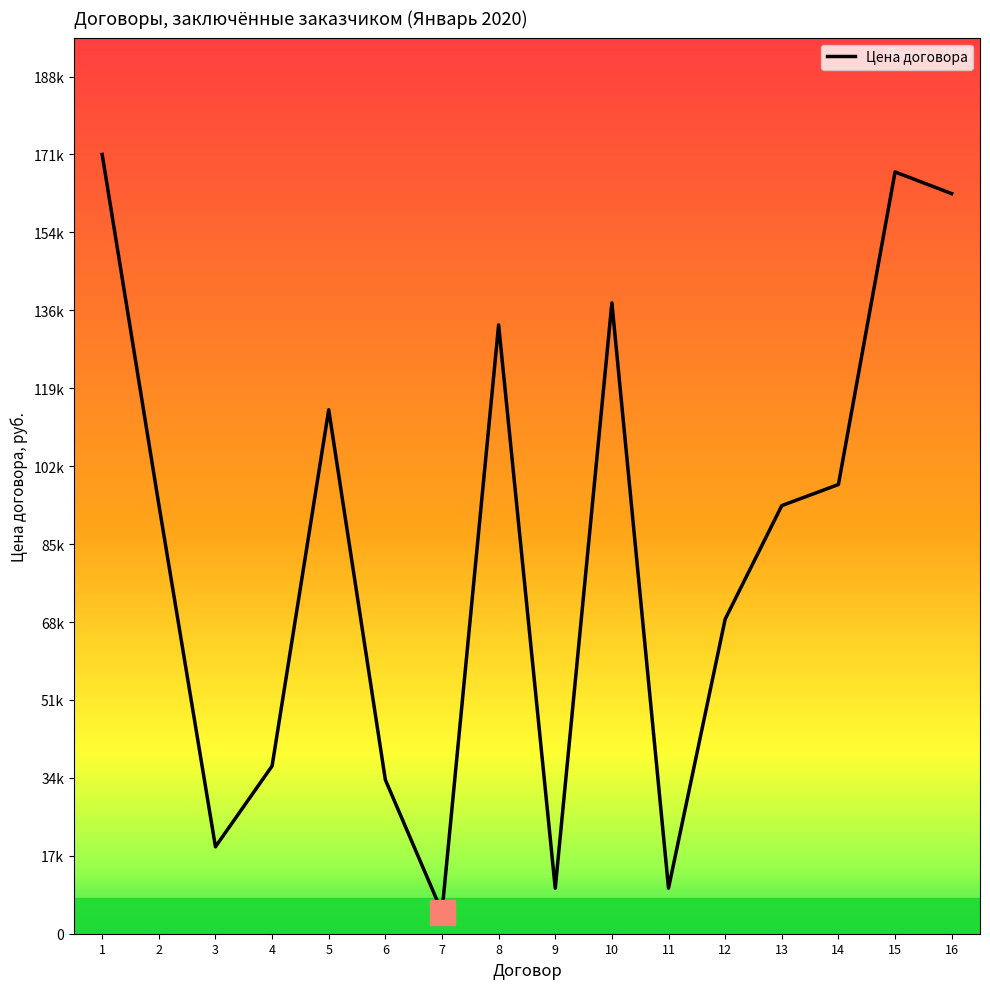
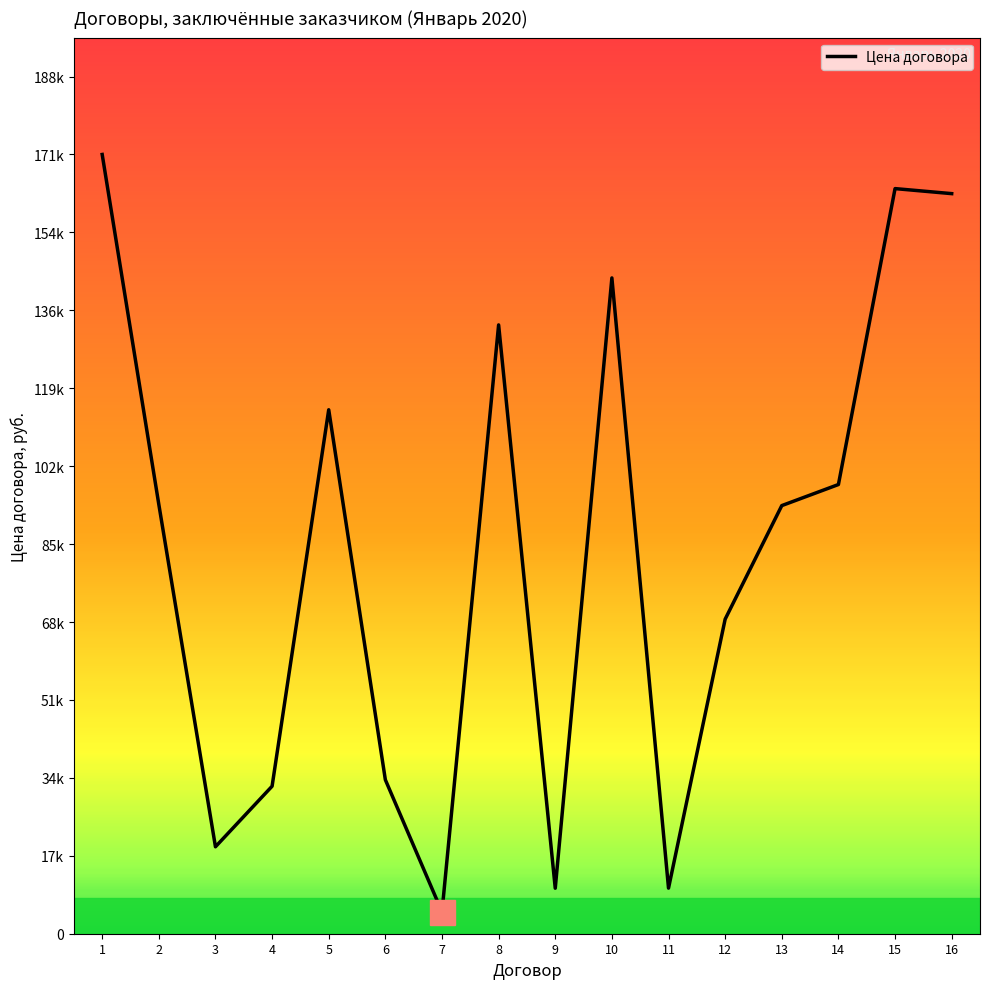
  {
    "Цена договора": {
      "1": 171000,
      "2": 94000,
      "3": 19000,
-     "4": 37000,
+     "4": 32000,
      "5": 115000,
      "6": 34000,
      "8": 134000,
      "9": 10000,
-     "10": 139000,
+     "10": 144000,
      "11": 10000,
      "12": 69000,
      "13": 94000,
      "14": 99000,
-     "15": 167000,
+     "15": 164000,
      "16": 163000
    }
  }
